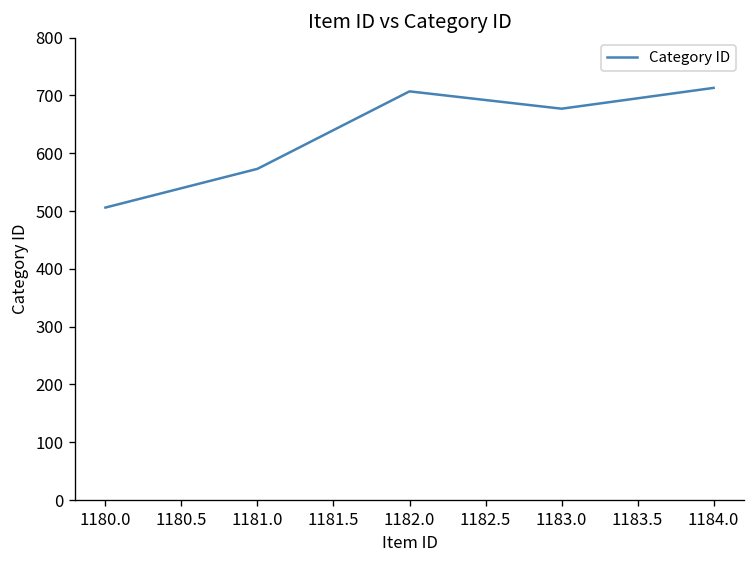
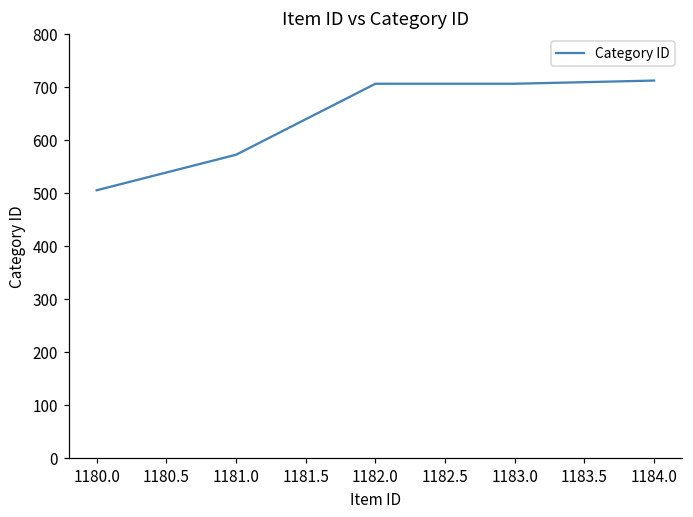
  {
    "1180.0": 510,
    "1181.0": 570,
    "1182.0": 710,
-   "1183.0": 680,
+   "1183.0": 710,
    "1184.0": 710
  }
